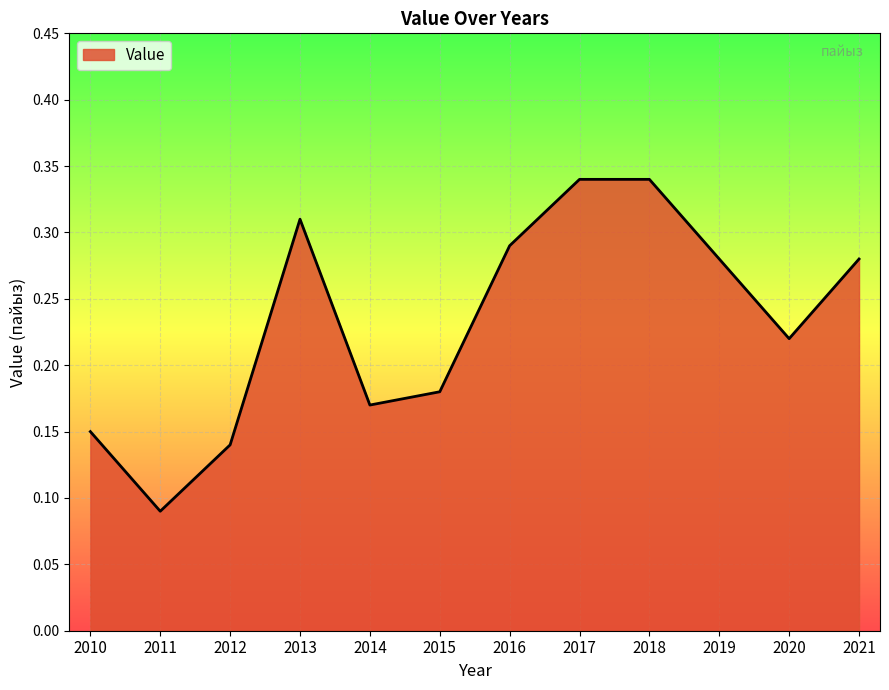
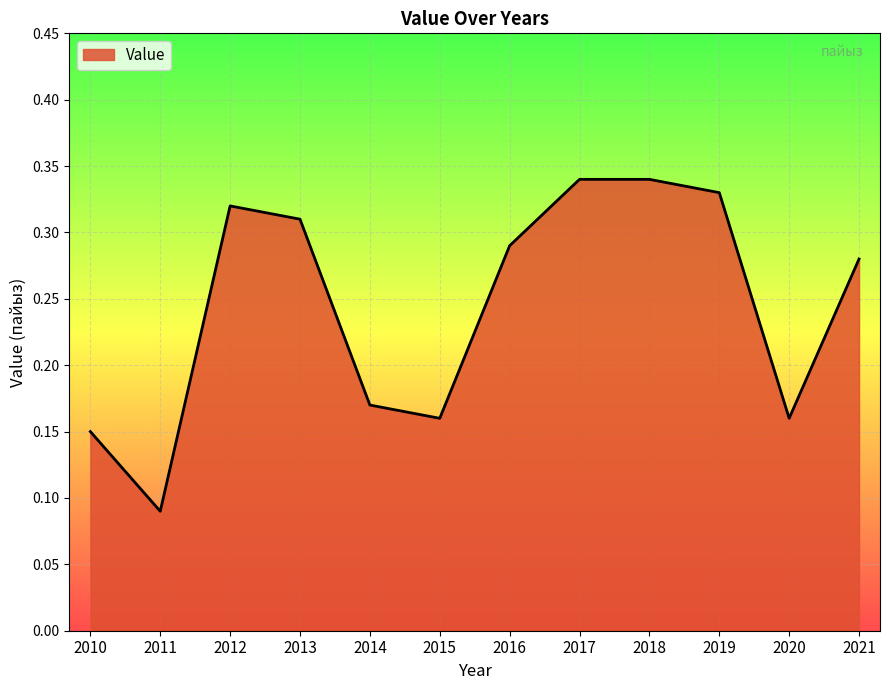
  {
    "2010": 0.15,
    "2011": 0.09,
-   "2012": 0.14,
+   "2012": 0.32,
    "2013": 0.31,
    "2014": 0.17,
-   "2015": 0.18,
+   "2015": 0.16,
    "2016": 0.29,
    "2017": 0.34,
    "2018": 0.34,
-   "2019": 0.28,
-   "2020": 0.22,
+   "2019": 0.33,
+   "2020": 0.16,
    "2021": 0.28
  }
